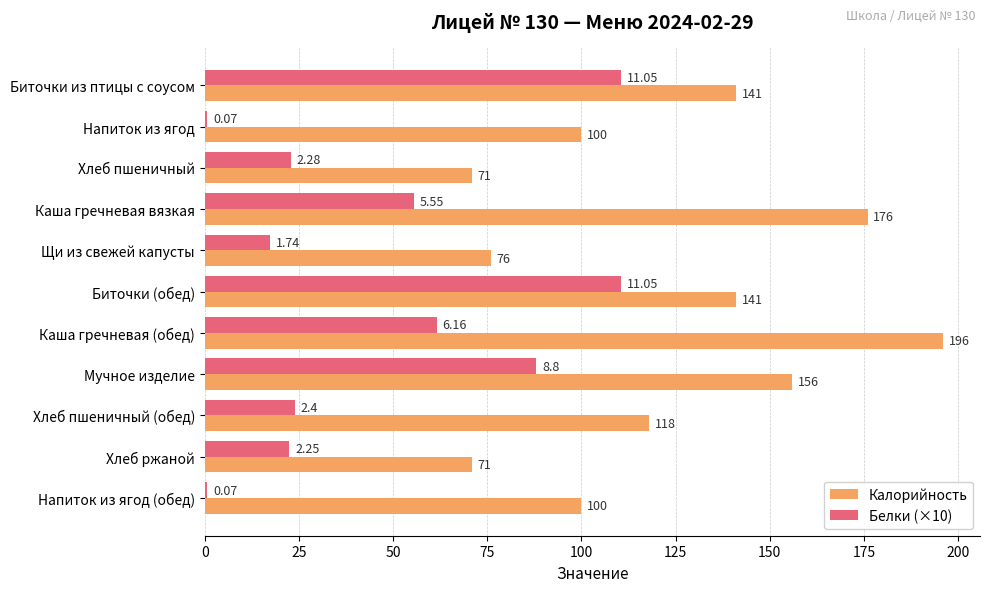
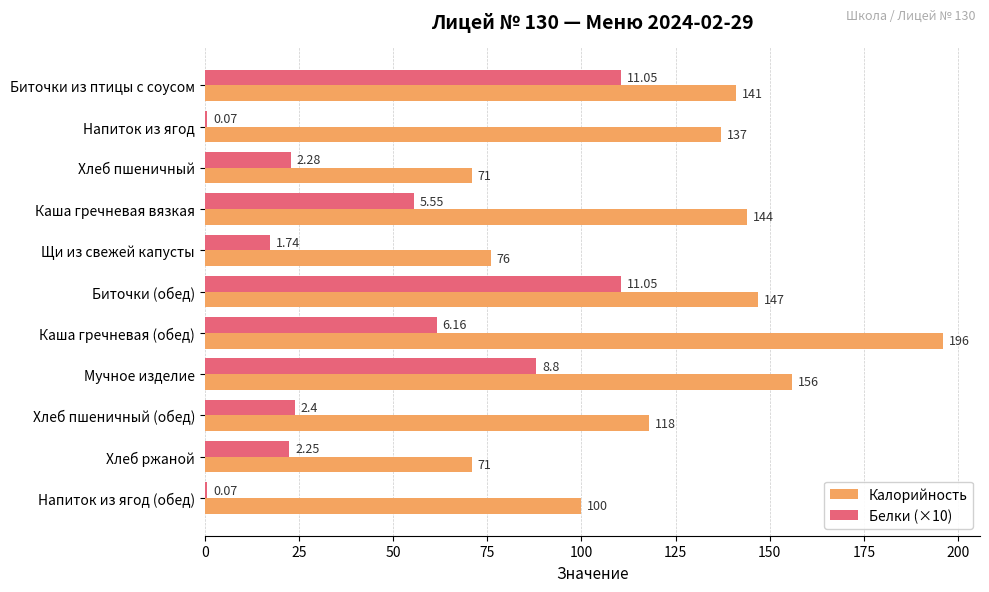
  {
    "Калорийность": {
      "Биточки из птицы с соусом": 141,
-     "Напиток из ягод": 100,
+     "Напиток из ягод": 137,
      "Хлеб пшеничный": 71,
-     "Каша гречневая вязкая": 176,
+     "Каша гречневая вязкая": 144,
      "Щи из свежей капусты": 76,
-     "Биточки (обед)": 141,
+     "Биточки (обед)": 147,
      "Каша гречневая (обед)": 196,
      "Мучное изделие": 156,
      "Хлеб пшеничный (обед)": 118,
      "Хлеб ржаной": 71,
      "Напиток из ягод (обед)": 100
    }
  }
